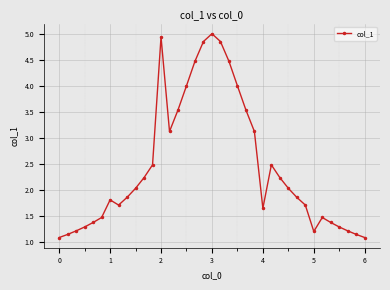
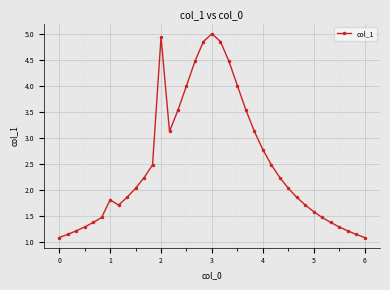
  {
    "0": 1.1,
    "1": 1.8,
    "2": 4.9,
    "3": 5.0,
-   "4": 1.6,
-   "5": 1.2,
+   "4": 2.8,
+   "5": 1.6,
    "6": 1.1
  }
